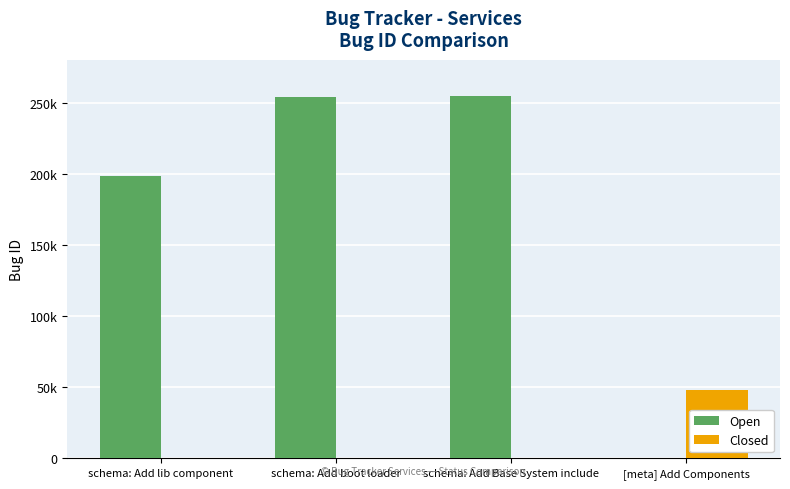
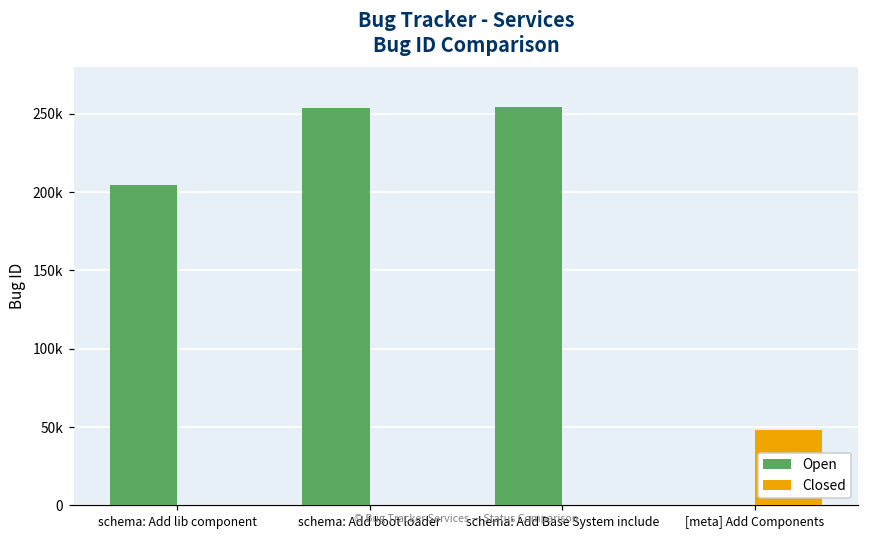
  {
    "Open": {
-     "schema: Add lib component": 198000,
+     "schema: Add lib component": 204000,
      "schema: Add boot loader": 254000,
      "schema: Add Base System include": 255000,
      "[meta] Add Components": 0
    },
    "Closed": {
      "schema: Add lib component": 0,
      "schema: Add boot loader": 0,
      "schema: Add Base System include": 0,
      "[meta] Add Components": 48000
    }
  }
